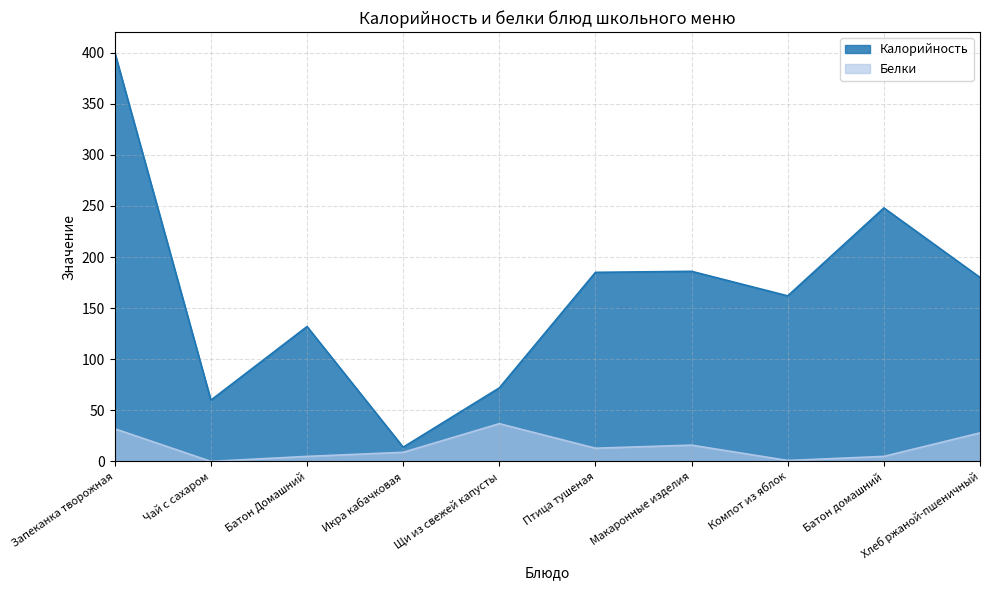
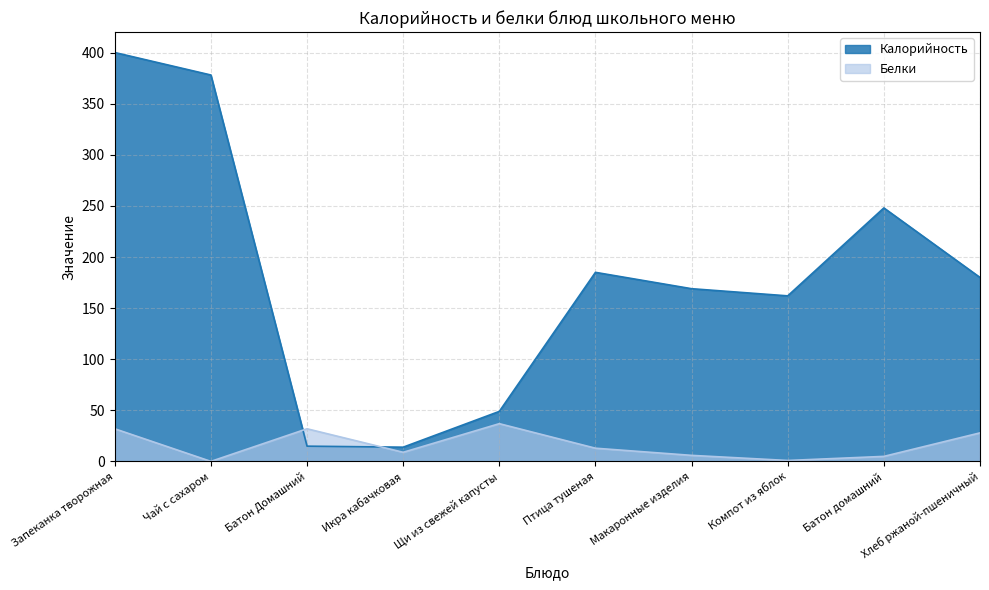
  {
    "Калорийность": {
      "Запеканка творожная": 400,
-     "Чай с сахаром": 60,
-     "Батон Домашний": 132,
+     "Чай с сахаром": 378,
+     "Батон Домашний": 15,
      "Икра кабачковая": 14,
-     "Щи из свежей капусты": 72,
+     "Щи из свежей капусты": 49,
      "Птица тушеная": 185,
-     "Макаронные изделия": 186,
+     "Макаронные изделия": 169,
      "Компот из яблок": 162,
      "Батон домашний": 248,
      "Хлеб ржаной-пшеничный": 180
    },
    "Белки": {
      "Запеканка творожная": 32,
      "Чай с сахаром": 0,
-     "Батон Домашний": 5,
+     "Батон Домашний": 32,
      "Икра кабачковая": 9,
      "Щи из свежей капусты": 37,
      "Птица тушеная": 13,
-     "Макаронные изделия": 16,
+     "Макаронные изделия": 6,
      "Компот из яблок": 1,
      "Батон домашний": 5,
      "Хлеб ржаной-пшеничный": 28
    }
  }
